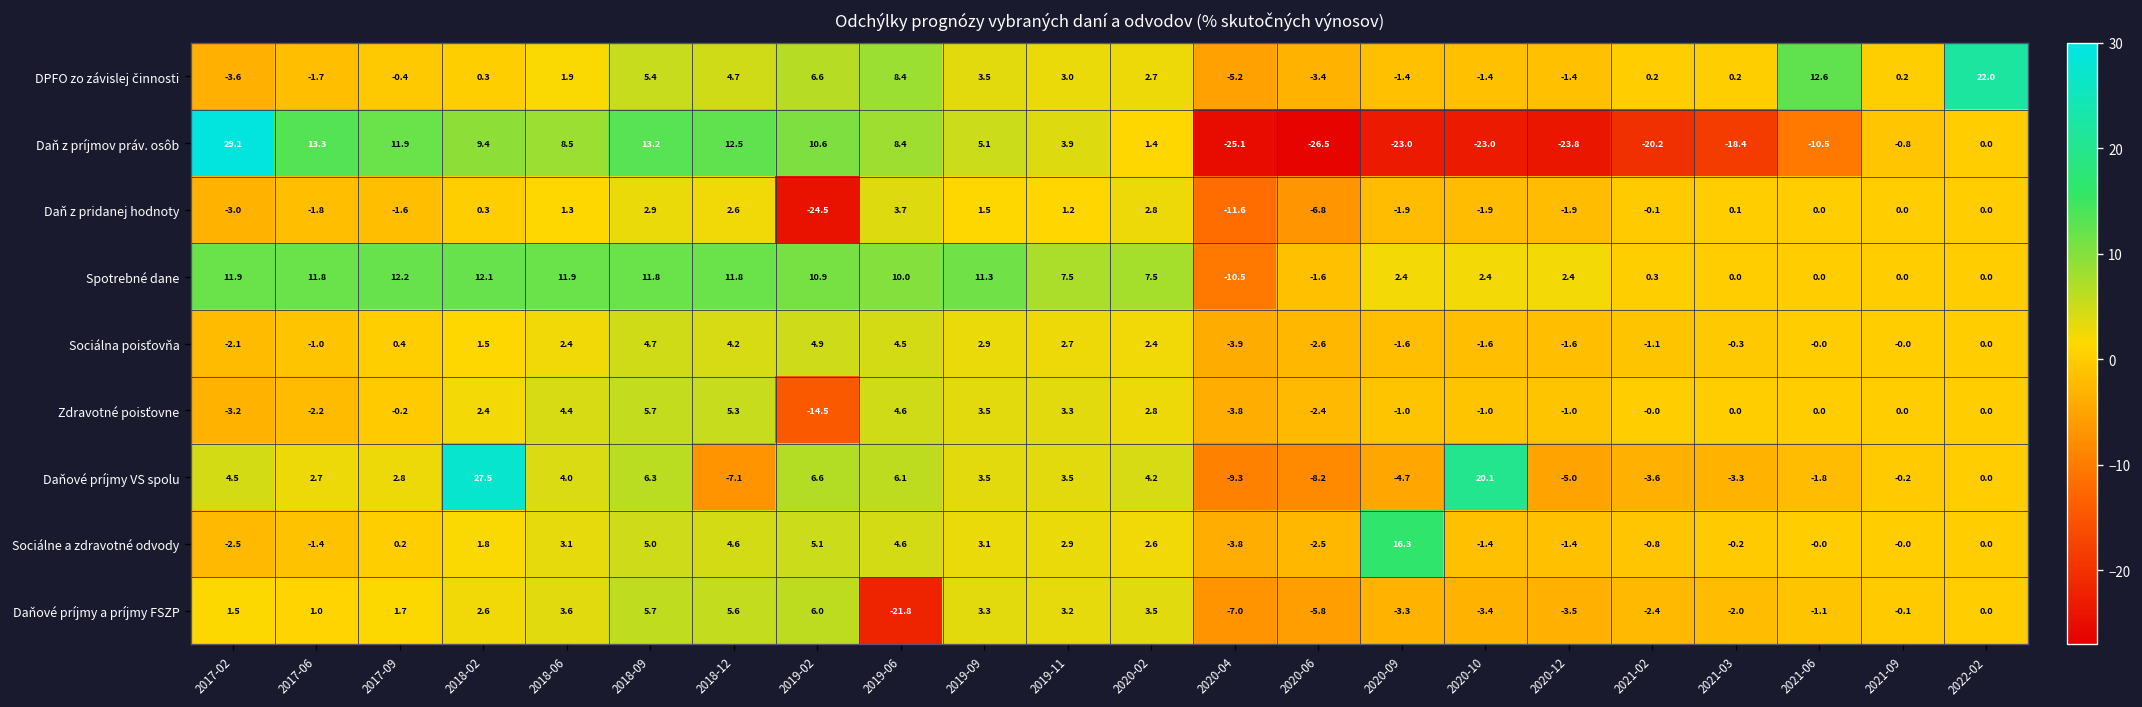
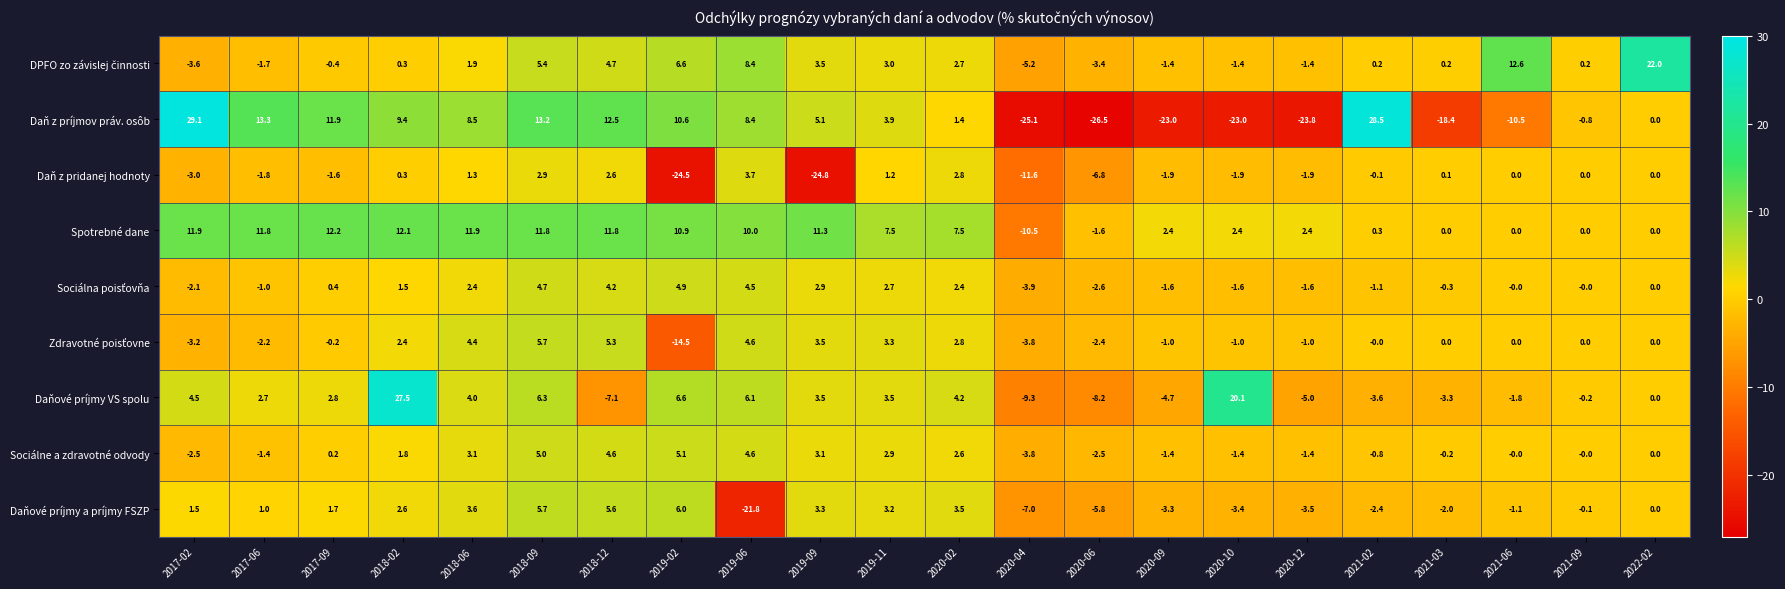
  {
    "DPFO zo závislej činnosti": {
      "2017-02": -3.6,
      "2017-06": -1.7,
      "2017-09": -0.4,
      "2018-02": 0.3,
      "2018-06": 1.9,
      "2018-09": 5.4,
      "2018-12": 4.7,
      "2019-02": 6.6,
      "2019-06": 8.4,
      "2019-09": 3.5,
      "2019-11": 3.0,
      "2020-02": 2.7,
      "2020-04": -5.2,
      "2020-06": -3.4,
      "2020-09": -1.4,
      "2020-10": -1.4,
      "2020-12": -1.4,
      "2021-02": 0.2,
      "2021-03": 0.2,
      "2021-06": 12.6,
      "2021-09": 0.2,
      "2022-02": 22.0
    },
    "Daň z príjmov práv. osôb": {
      "2017-02": 29.1,
      "2017-06": 13.3,
      "2017-09": 11.9,
      "2018-02": 9.4,
      "2018-06": 8.5,
      "2018-09": 13.2,
      "2018-12": 12.5,
      "2019-02": 10.6,
      "2019-06": 8.4,
      "2019-09": 5.1,
      "2019-11": 3.9,
      "2020-02": 1.4,
      "2020-04": -25.1,
      "2020-06": -26.5,
      "2020-09": -23.0,
      "2020-10": -23.0,
      "2020-12": -23.8,
-     "2021-02": -20.2,
+     "2021-02": 28.5,
      "2021-03": -18.4,
      "2021-06": -10.5,
      "2021-09": -0.8,
      "2022-02": 0.0
    },
    "Daň z pridanej hodnoty": {
      "2017-02": -3.0,
      "2017-06": -1.8,
      "2017-09": -1.6,
      "2018-02": 0.3,
      "2018-06": 1.3,
      "2018-09": 2.9,
      "2018-12": 2.6,
      "2019-02": -24.5,
      "2019-06": 3.7,
-     "2019-09": 1.5,
+     "2019-09": -24.8,
      "2019-11": 1.2,
      "2020-02": 2.8,
      "2020-04": -11.6,
      "2020-06": -6.8,
      "2020-09": -1.9,
      "2020-10": -1.9,
      "2020-12": -1.9,
      "2021-02": -0.1,
      "2021-03": 0.1,
      "2021-06": 0.0,
      "2021-09": 0.0,
      "2022-02": 0.0
    },
    "Spotrebné dane": {
      "2017-02": 11.9,
      "2017-06": 11.8,
      "2017-09": 12.2,
      "2018-02": 12.1,
      "2018-06": 11.9,
      "2018-09": 11.8,
      "2018-12": 11.8,
      "2019-02": 10.9,
      "2019-06": 10.0,
      "2019-09": 11.3,
      "2019-11": 7.5,
      "2020-02": 7.5,
      "2020-04": -10.5,
      "2020-06": -1.6,
      "2020-09": 2.4,
      "2020-10": 2.4,
      "2020-12": 2.4,
      "2021-02": 0.3,
      "2021-03": 0.0,
      "2021-06": 0.0,
      "2021-09": 0.0,
      "2022-02": 0.0
    },
    "Sociálna poisťovňa": {
      "2017-02": -2.1,
      "2017-06": -1.0,
      "2017-09": 0.4,
      "2018-02": 1.5,
      "2018-06": 2.4,
      "2018-09": 4.7,
      "2018-12": 4.2,
      "2019-02": 4.9,
      "2019-06": 4.5,
      "2019-09": 2.9,
      "2019-11": 2.7,
      "2020-02": 2.4,
      "2020-04": -3.9,
      "2020-06": -2.6,
      "2020-09": -1.6,
      "2020-10": -1.6,
      "2020-12": -1.6,
      "2021-02": -1.1,
      "2021-03": -0.3,
      "2021-06": -0.0,
      "2021-09": -0.0,
      "2022-02": 0.0
    },
    "Zdravotné poisťovne": {
      "2017-02": -3.2,
      "2017-06": -2.2,
      "2017-09": -0.2,
      "2018-02": 2.4,
      "2018-06": 4.4,
      "2018-09": 5.7,
      "2018-12": 5.3,
      "2019-02": -14.5,
      "2019-06": 4.6,
      "2019-09": 3.5,
      "2019-11": 3.3,
      "2020-02": 2.8,
      "2020-04": -3.8,
      "2020-06": -2.4,
      "2020-09": -1.0,
      "2020-10": -1.0,
      "2020-12": -1.0,
      "2021-02": -0.0,
      "2021-03": 0.0,
      "2021-06": 0.0,
      "2021-09": 0.0,
      "2022-02": 0.0
    },
    "Daňové príjmy VS spolu": {
      "2017-02": 4.5,
      "2017-06": 2.7,
      "2017-09": 2.8,
      "2018-02": 27.5,
      "2018-06": 4.0,
      "2018-09": 6.3,
      "2018-12": -7.1,
      "2019-02": 6.6,
      "2019-06": 6.1,
      "2019-09": 3.5,
      "2019-11": 3.5,
      "2020-02": 4.2,
      "2020-04": -9.3,
      "2020-06": -8.2,
      "2020-09": -4.7,
      "2020-10": 20.1,
      "2020-12": -5.0,
      "2021-02": -3.6,
      "2021-03": -3.3,
      "2021-06": -1.8,
      "2021-09": -0.2,
      "2022-02": 0.0
    },
    "Sociálne a zdravotné odvody": {
      "2017-02": -2.5,
      "2017-06": -1.4,
      "2017-09": 0.2,
      "2018-02": 1.8,
      "2018-06": 3.1,
      "2018-09": 5.0,
      "2018-12": 4.6,
      "2019-02": 5.1,
      "2019-06": 4.6,
      "2019-09": 3.1,
      "2019-11": 2.9,
      "2020-02": 2.6,
      "2020-04": -3.8,
      "2020-06": -2.5,
-     "2020-09": 16.3,
+     "2020-09": -1.4,
      "2020-10": -1.4,
      "2020-12": -1.4,
      "2021-02": -0.8,
      "2021-03": -0.2,
      "2021-06": -0.0,
      "2021-09": -0.0,
      "2022-02": 0.0
    },
    "Daňové príjmy a príjmy FSZP": {
      "2017-02": 1.5,
      "2017-06": 1.0,
      "2017-09": 1.7,
      "2018-02": 2.6,
      "2018-06": 3.6,
      "2018-09": 5.7,
      "2018-12": 5.6,
      "2019-02": 6.0,
      "2019-06": -21.8,
      "2019-09": 3.3,
      "2019-11": 3.2,
      "2020-02": 3.5,
      "2020-04": -7.0,
      "2020-06": -5.8,
      "2020-09": -3.3,
      "2020-10": -3.4,
      "2020-12": -3.5,
      "2021-02": -2.4,
      "2021-03": -2.0,
      "2021-06": -1.1,
      "2021-09": -0.1,
      "2022-02": 0.0
    }
  }
